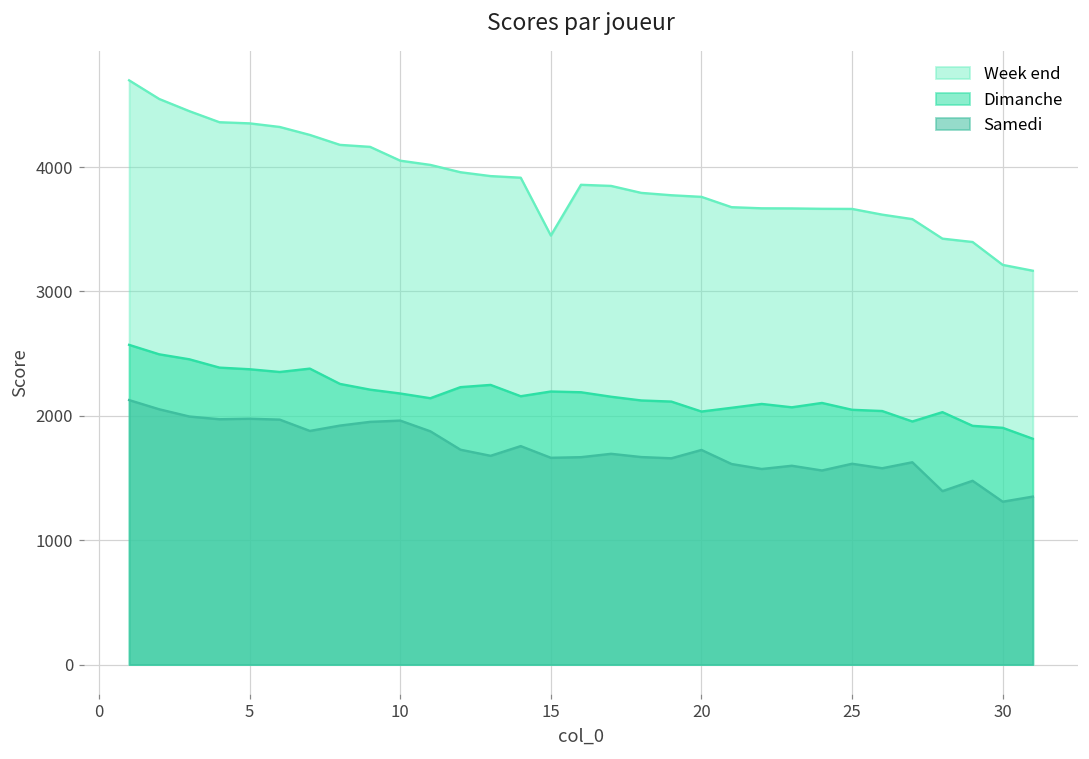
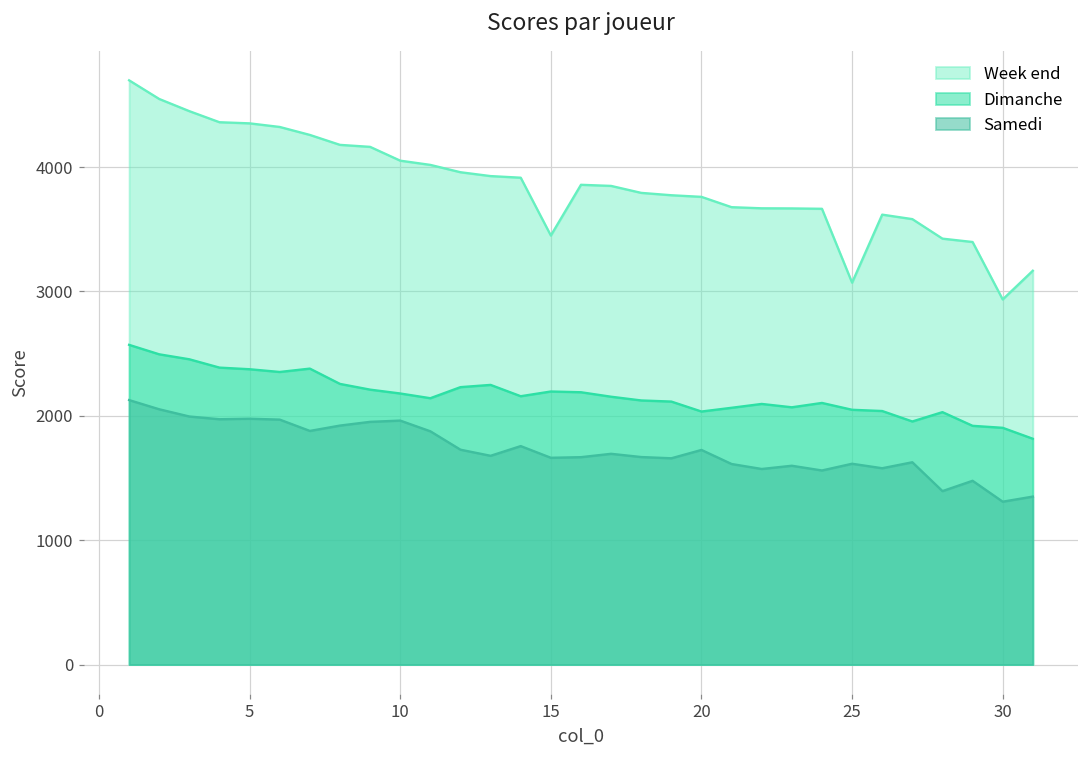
  {
    "Week end": {
      "5": 4350,
      "10": 4050,
      "15": 3450,
      "20": 3760,
-     "25": 3660,
-     "30": 3210
+     "25": 3070,
+     "30": 2940
    }
  }
